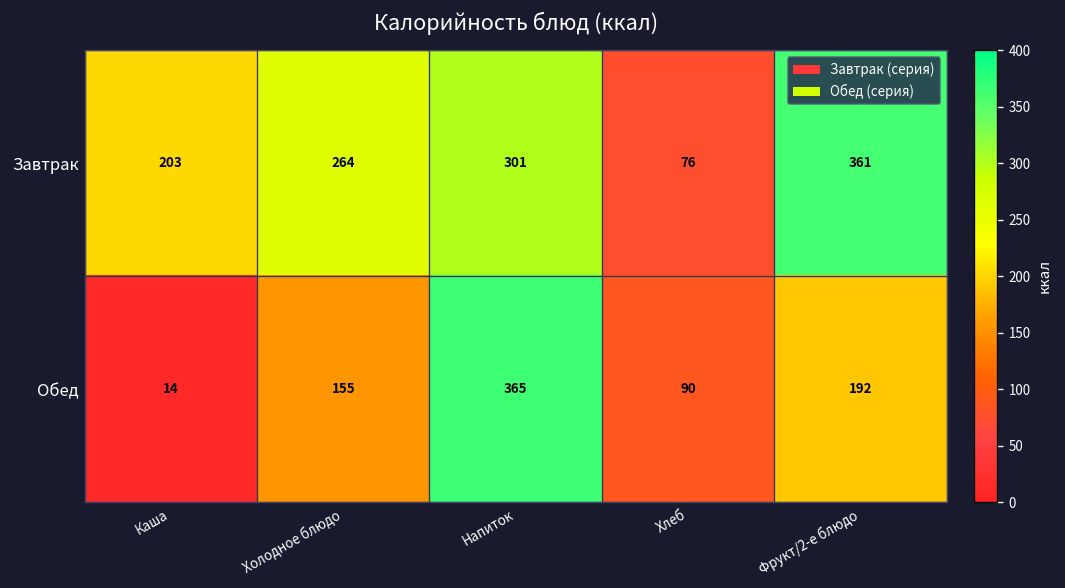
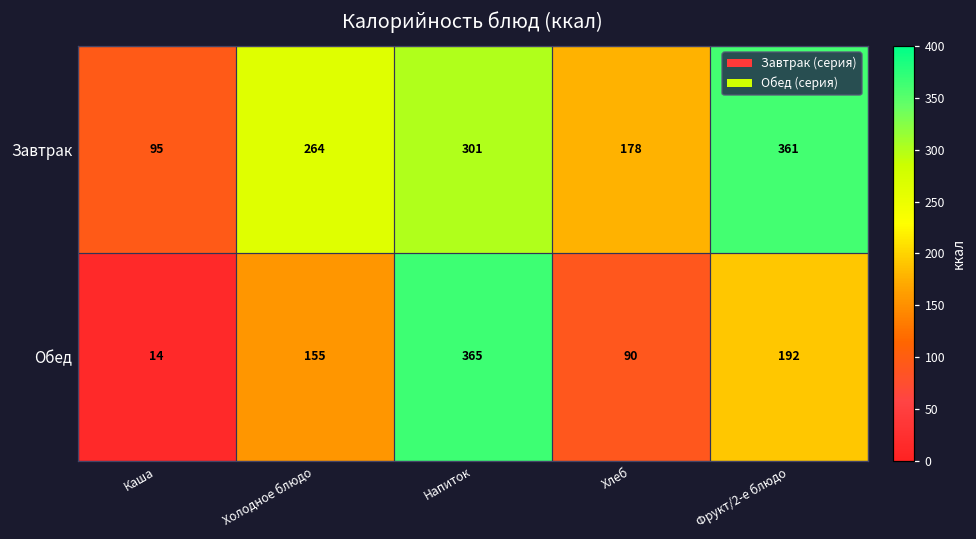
  {
    "Завтрак": {
-     "Каша": 203,
+     "Каша": 95,
      "Холодное блюдо": 264,
      "Напиток": 301,
-     "Хлеб": 76,
+     "Хлеб": 178,
      "Фрукт/2-е блюдо": 361
    },
    "Обед": {
      "Каша": 14,
      "Холодное блюдо": 155,
      "Напиток": 365,
      "Хлеб": 90,
      "Фрукт/2-е блюдо": 192
    }
  }
